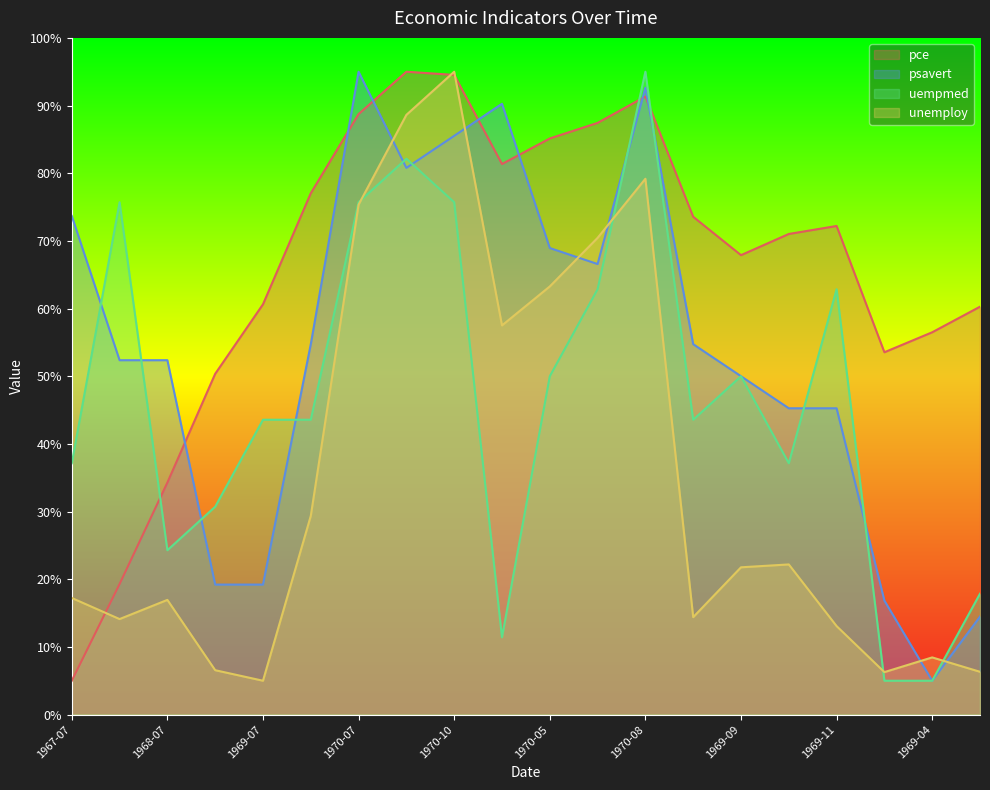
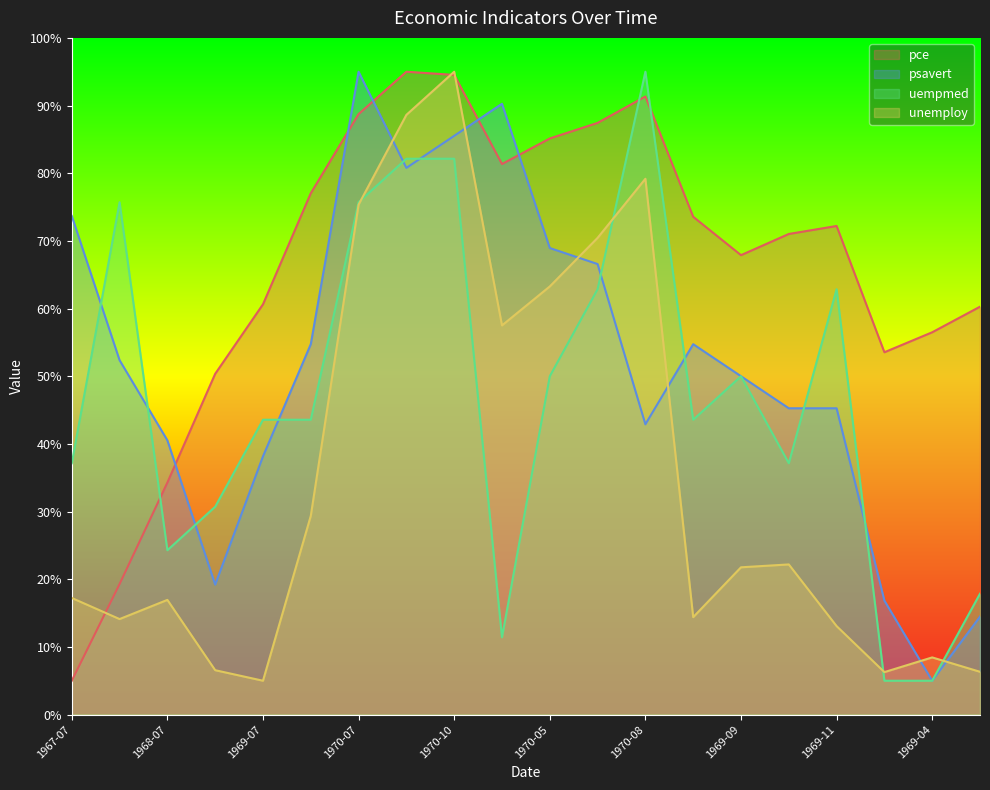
  {
    "psavert": {
      "1967-07": "74%",
-     "1968-07": "52%",
-     "1969-07": "19%",
+     "1968-07": "41%",
+     "1969-07": "38%",
      "1970-07": "95%",
      "1970-10": "86%",
      "1970-05": "69%",
-     "1970-08": "93%",
+     "1970-08": "43%",
      "1969-11": "45%"
    },
    "uempmed": {
      "1967-07": "37%",
      "1968-07": "24%",
      "1969-07": "44%",
-     "1970-10": "76%",
+     "1970-10": "82%",
      "1970-05": "50%",
      "1970-08": "95%",
      "1969-11": "63%"
    }
  }
